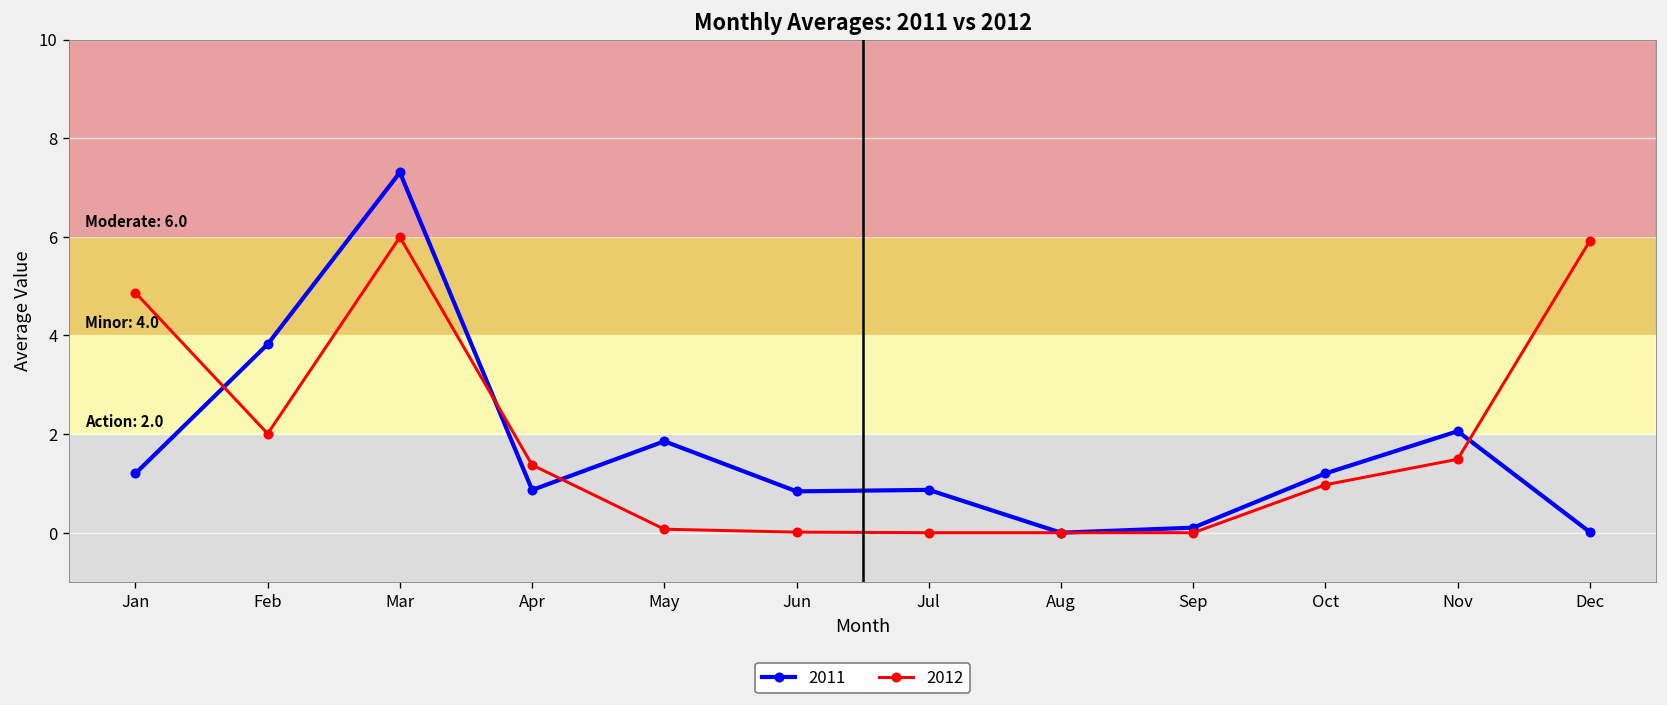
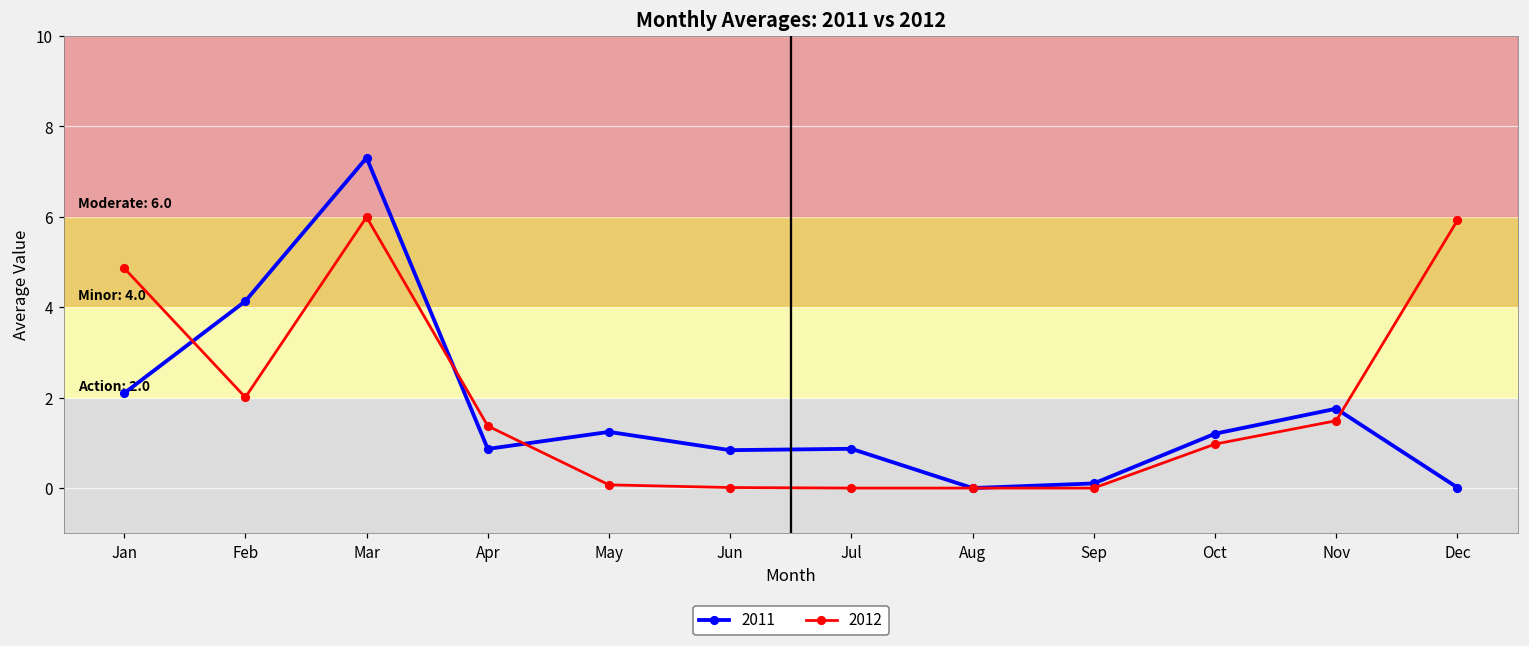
  {
    "2011": {
-     "Jan": 1.2,
-     "Feb": 3.8,
+     "Jan": 2.1,
+     "Feb": 4.1,
      "Mar": 7.3,
      "Apr": 0.9,
-     "May": 1.9,
+     "May": 1.2,
      "Jun": 0.8,
      "Jul": 0.9,
      "Sep": 0.1,
      "Oct": 1.2,
-     "Nov": 2.1,
+     "Nov": 1.8,
      "Dec": 0.0
    },
    "2012": {
      "Feb": 2.0,
      "Mar": 6.0,
      "Apr": 1.4,
      "May": 0.1,
      "Jun": 0.0,
      "Jul": 0.0,
      "Sep": 0.0,
      "Oct": 1.0,
      "Nov": 1.5,
      "Dec": 5.9
    }
  }
